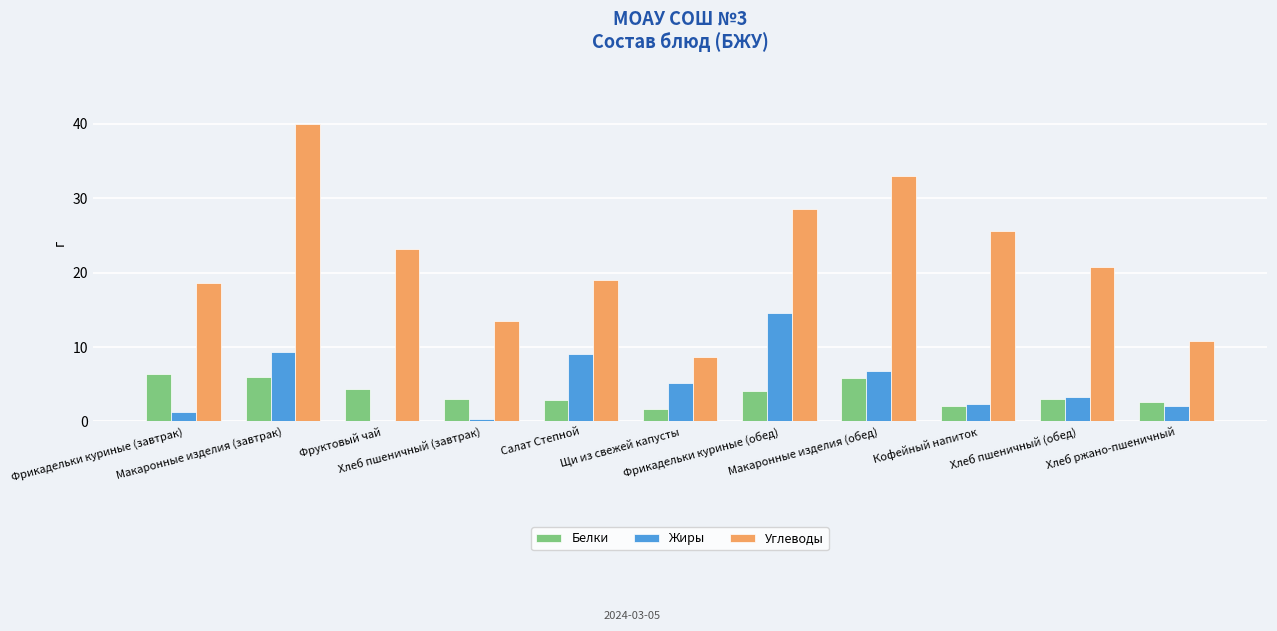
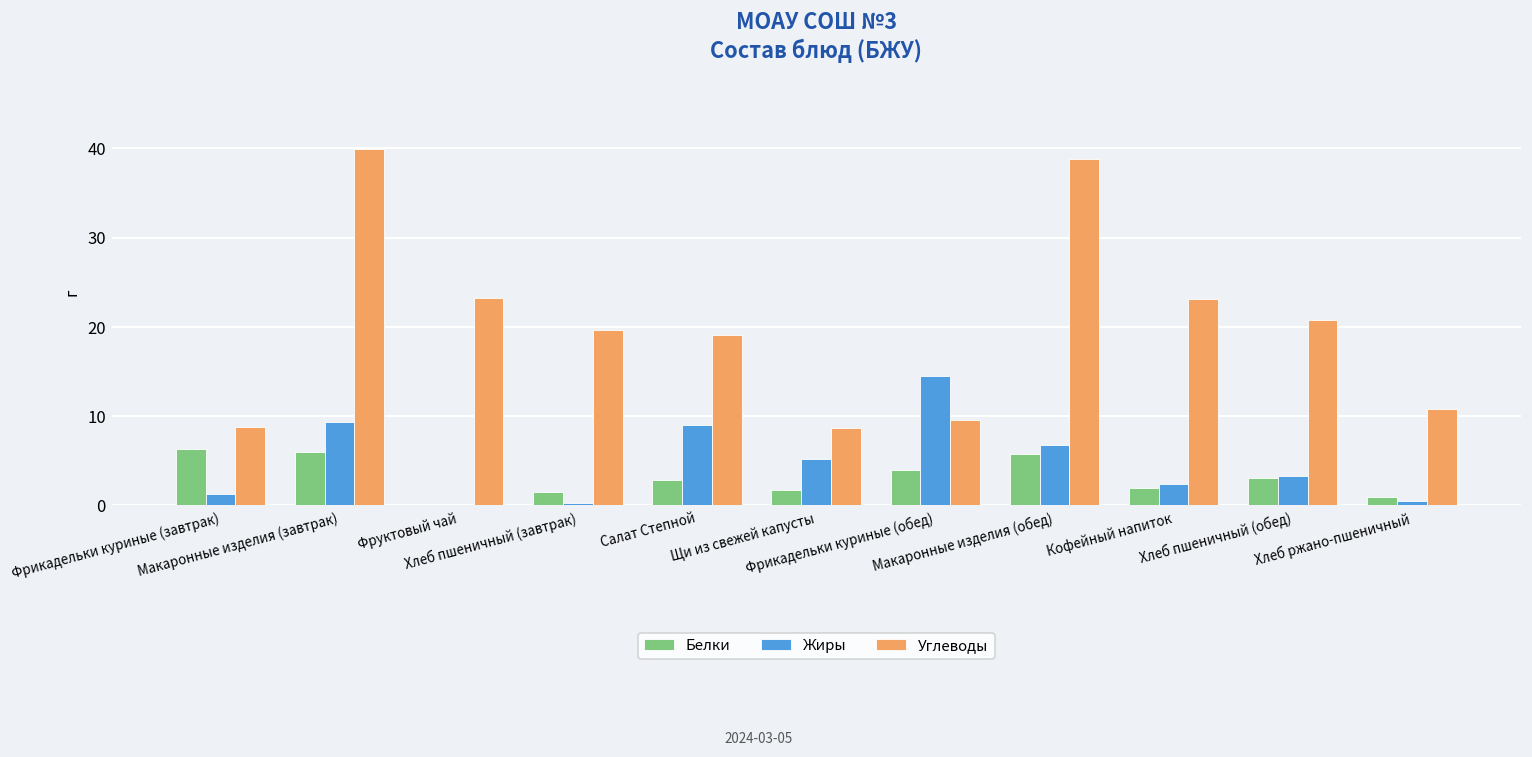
  {
    "Белки": {
      "Фрикадельки куриные (завтрак)": 6,
      "Макаронные изделия (завтрак)": 6,
-     "Фруктовый чай": 4,
-     "Хлеб пшеничный (завтрак)": 3,
+     "Фруктовый чай": 0,
+     "Хлеб пшеничный (завтрак)": 1,
      "Салат Степной": 3,
      "Щи из свежей капусты": 2,
      "Фрикадельки куриные (обед)": 4,
      "Макаронные изделия (обед)": 6,
      "Кофейный напиток": 2,
      "Хлеб пшеничный (обед)": 3,
-     "Хлеб ржано-пшеничный": 3
+     "Хлеб ржано-пшеничный": 1
    },
    "Жиры": {
      "Фрикадельки куриные (завтрак)": 1,
      "Макаронные изделия (завтрак)": 9,
      "Фруктовый чай": 0,
      "Салат Степной": 9,
      "Щи из свежей капусты": 5,
      "Фрикадельки куриные (обед)": 15,
      "Макаронные изделия (обед)": 7,
      "Кофейный напиток": 2,
      "Хлеб пшеничный (обед)": 3,
-     "Хлеб ржано-пшеничный": 2
+     "Хлеб ржано-пшеничный": 0
    },
    "Углеводы": {
-     "Фрикадельки куриные (завтрак)": 19,
+     "Фрикадельки куриные (завтрак)": 9,
      "Макаронные изделия (завтрак)": 40,
      "Фруктовый чай": 23,
-     "Хлеб пшеничный (завтрак)": 13,
+     "Хлеб пшеничный (завтрак)": 20,
      "Салат Степной": 19,
      "Щи из свежей капусты": 9,
-     "Фрикадельки куриные (обед)": 29,
-     "Макаронные изделия (обед)": 33,
-     "Кофейный напиток": 26,
+     "Фрикадельки куриные (обед)": 10,
+     "Макаронные изделия (обед)": 39,
+     "Кофейный напиток": 23,
      "Хлеб пшеничный (обед)": 21,
      "Хлеб ржано-пшеничный": 11
    }
  }
